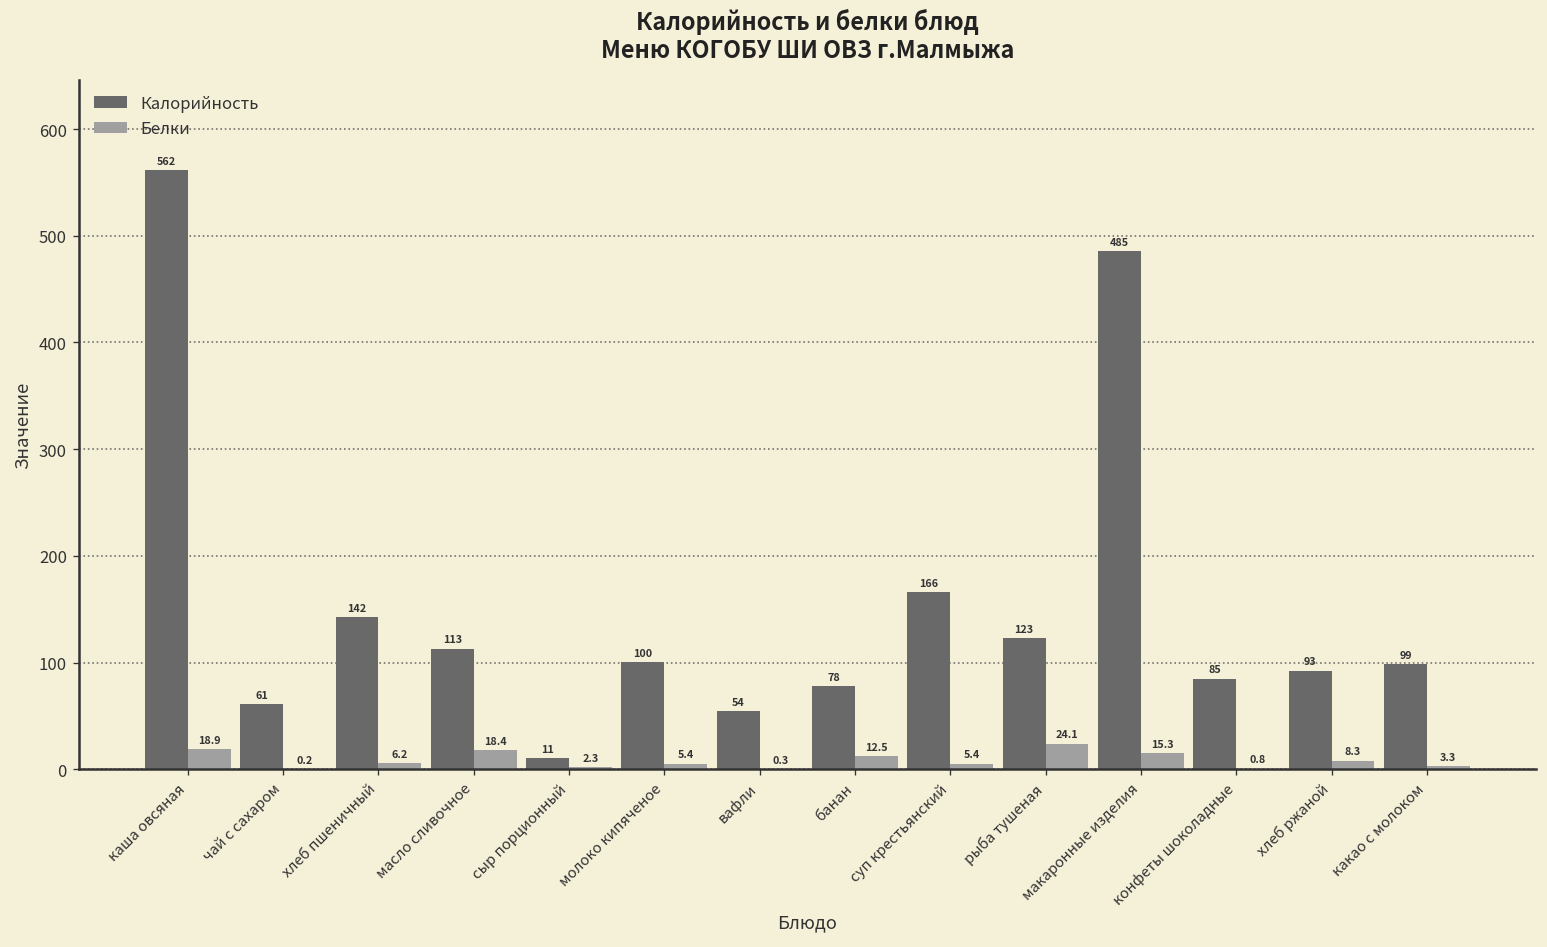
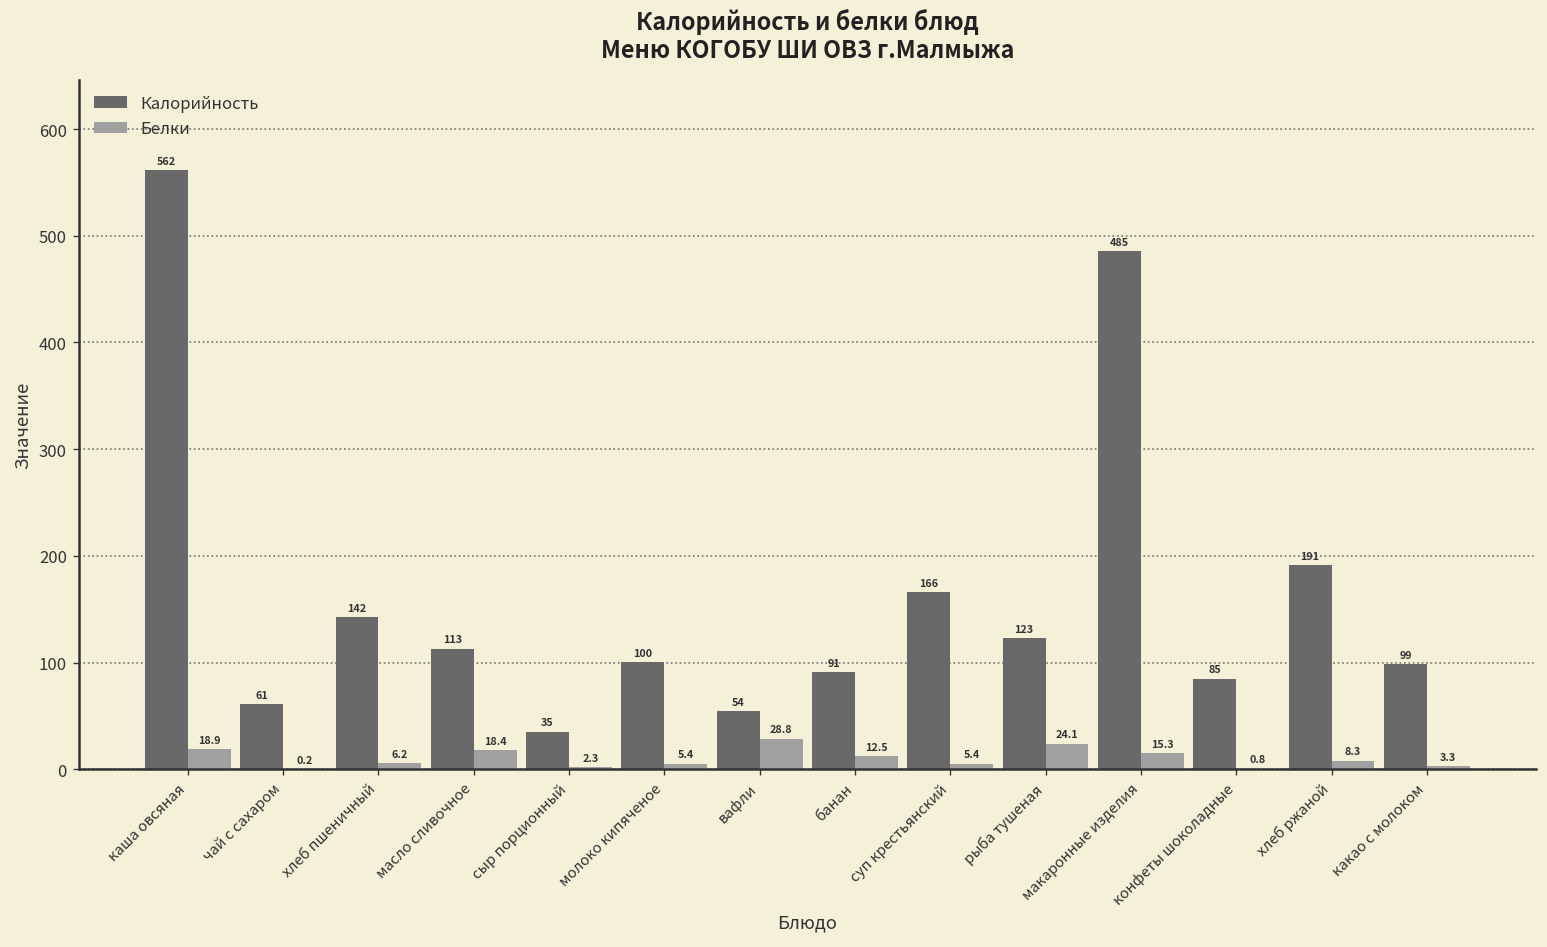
  {
    "Калорийность": {
      "каша овсяная": 562,
      "чай с сахаром": 61,
      "хлеб пшеничный": 142,
      "масло сливочное": 113,
-     "сыр порционный": 11,
+     "сыр порционный": 35,
      "молоко кипяченое": 100,
      "вафли": 54,
-     "банан": 78,
+     "банан": 91,
      "суп крестьянский": 166,
      "рыба тушеная": 123,
      "макаронные изделия": 485,
      "конфеты шоколадные": 85,
-     "хлеб ржаной": 93,
+     "хлеб ржаной": 191,
      "какао с молоком": 99
    },
    "Белки": {
      "каша овсяная": 18.9,
      "чай с сахаром": 0.2,
      "хлеб пшеничный": 6.2,
      "масло сливочное": 18.4,
      "сыр порционный": 2.3,
      "молоко кипяченое": 5.4,
-     "вафли": 0.3,
+     "вафли": 28.8,
      "банан": 12.5,
      "суп крестьянский": 5.4,
      "рыба тушеная": 24.1,
      "макаронные изделия": 15.3,
      "конфеты шоколадные": 0.8,
      "хлеб ржаной": 8.3,
      "какао с молоком": 3.3
    }
  }
